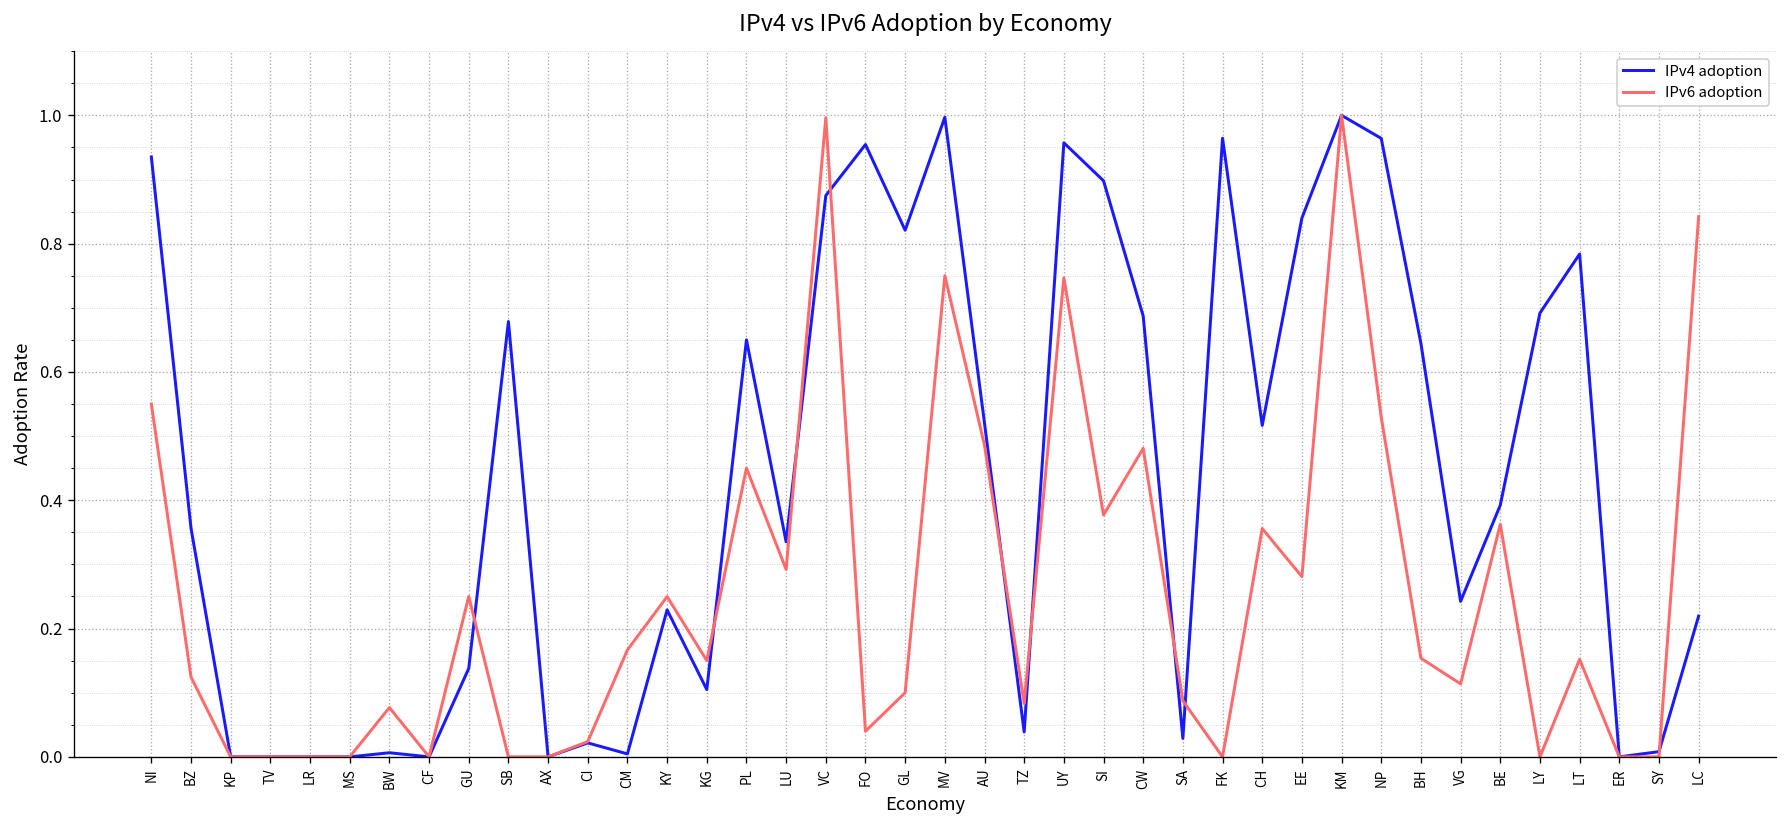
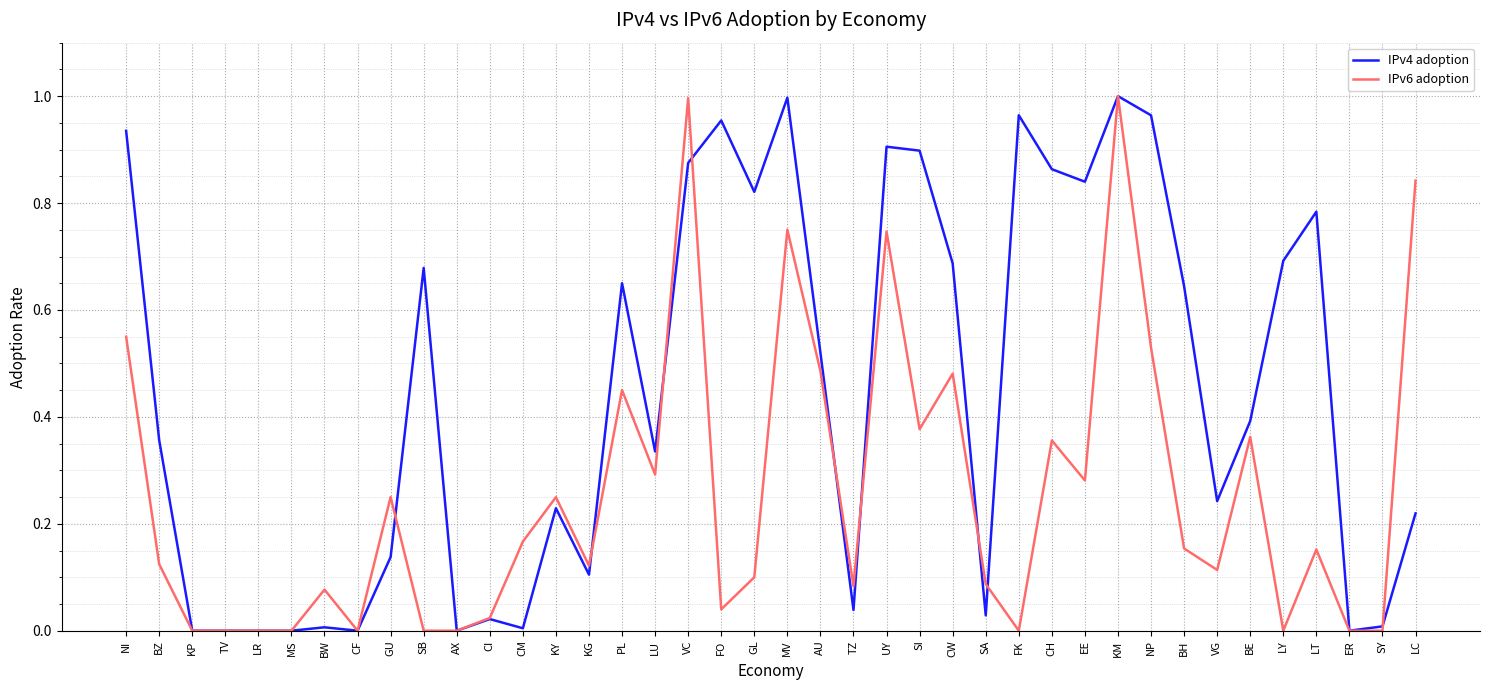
  {
    "IPv4 adoption": {
      "NI": 0.94,
      "BZ": 0.36,
      "BW": 0.01,
      "GU": 0.14,
      "SB": 0.68,
      "CM": 0.00,
      "KY": 0.23,
      "KG": 0.10,
      "PL": 0.65,
      "LU": 0.34,
      "VC": 0.88,
      "FO": 0.95,
      "GL": 0.82,
      "MV": 1.00,
      "AU": 0.52,
      "TZ": 0.04,
-     "UY": 0.96,
+     "UY": 0.91,
      "SI": 0.90,
      "CW": 0.69,
      "SA": 0.03,
      "FK": 0.96,
-     "CH": 0.52,
+     "CH": 0.86,
      "EE": 0.84,
      "NP": 0.96,
      "BH": 0.64,
      "VG": 0.24,
      "BE": 0.39,
      "LY": 0.69,
      "LT": 0.78,
      "SY": 0.01,
      "LC": 0.22
    },
    "IPv6 adoption": {
      "NI": 0.55,
      "BZ": 0.12,
      "BW": 0.08,
      "GU": 0.25,
      "SB": 0.00,
      "CM": 0.17,
      "KY": 0.25,
-     "KG": 0.15,
+     "KG": 0.12,
      "PL": 0.45,
      "LU": 0.29,
      "VC": 1.00,
      "FO": 0.04,
      "GL": 0.10,
      "MV": 0.75,
      "AU": 0.49,
      "TZ": 0.08,
      "UY": 0.75,
      "SI": 0.38,
      "CW": 0.48,
      "SA": 0.09,
      "FK": 0.00,
      "CH": 0.36,
      "EE": 0.28,
      "NP": 0.53,
      "BH": 0.15,
      "VG": 0.11,
      "BE": 0.36,
      "LY": 0.00,
      "LT": 0.15,
      "SY": 0.00,
      "LC": 0.84
    }
  }
